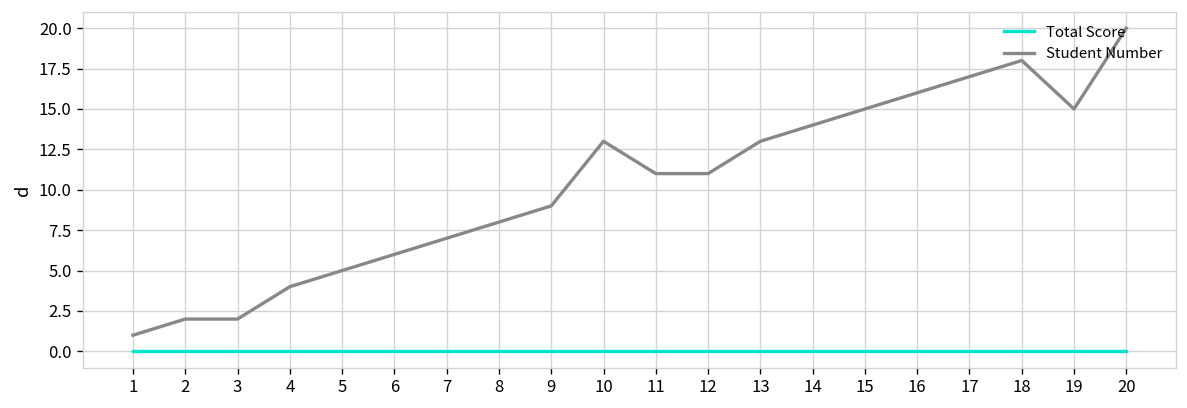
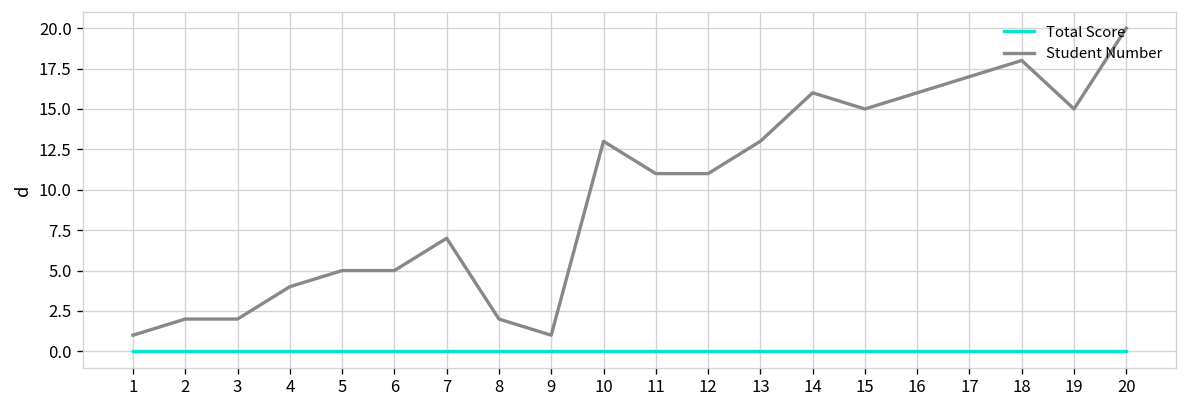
  {
    "Total Score": {
      "1": 0,
      "2": 0,
      "3": 0,
      "4": 0,
      "5": 0,
      "6": 0,
      "7": 0,
      "8": 0,
      "9": 0,
      "10": 0,
      "11": 0,
      "12": 0,
      "13": 0,
      "14": 0,
      "15": 0,
      "16": 0,
      "17": 0,
      "18": 0,
      "19": 0,
      "20": 0
    },
    "Student Number": {
      "1": 1,
      "2": 2,
      "3": 2,
      "4": 4,
      "5": 5,
-     "6": 6,
+     "6": 5,
      "7": 7,
-     "8": 8,
-     "9": 9,
+     "8": 2,
+     "9": 1,
      "10": 13,
      "11": 11,
      "12": 11,
      "13": 13,
-     "14": 14,
+     "14": 16,
      "15": 15,
      "16": 16,
      "17": 17,
      "18": 18,
      "19": 15,
      "20": 20
    }
  }
